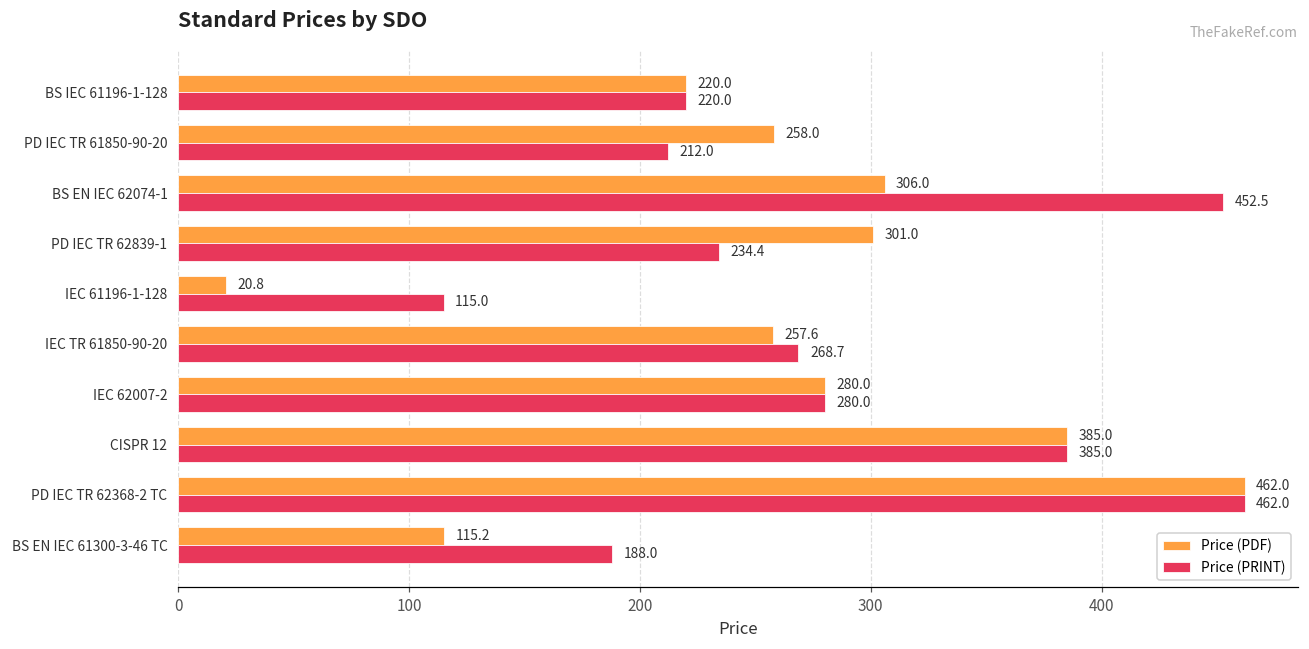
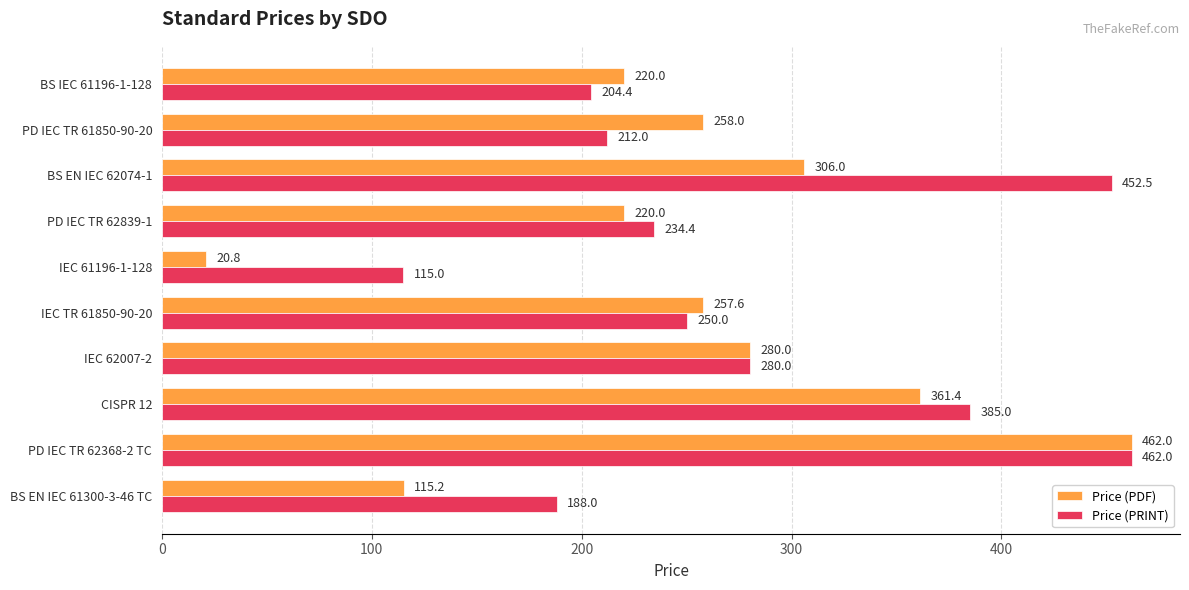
  {
    "Price (PDF)": {
      "BS IEC 61196-1-128": 220.0,
      "PD IEC TR 61850-90-20": 258.0,
      "BS EN IEC 62074-1": 306.0,
-     "PD IEC TR 62839-1": 301.0,
+     "PD IEC TR 62839-1": 220.0,
      "IEC 61196-1-128": 20.8,
      "IEC TR 61850-90-20": 257.6,
      "IEC 62007-2": 280.0,
-     "CISPR 12": 385.0,
+     "CISPR 12": 361.4,
      "PD IEC TR 62368-2 TC": 462.0,
      "BS EN IEC 61300-3-46 TC": 115.2
    },
    "Price (PRINT)": {
-     "BS IEC 61196-1-128": 220.0,
+     "BS IEC 61196-1-128": 204.4,
      "PD IEC TR 61850-90-20": 212.0,
      "BS EN IEC 62074-1": 452.5,
      "PD IEC TR 62839-1": 234.4,
      "IEC 61196-1-128": 115.0,
-     "IEC TR 61850-90-20": 268.7,
+     "IEC TR 61850-90-20": 250.0,
      "IEC 62007-2": 280.0,
      "CISPR 12": 385.0,
      "PD IEC TR 62368-2 TC": 462.0,
      "BS EN IEC 61300-3-46 TC": 188.0
    }
  }
